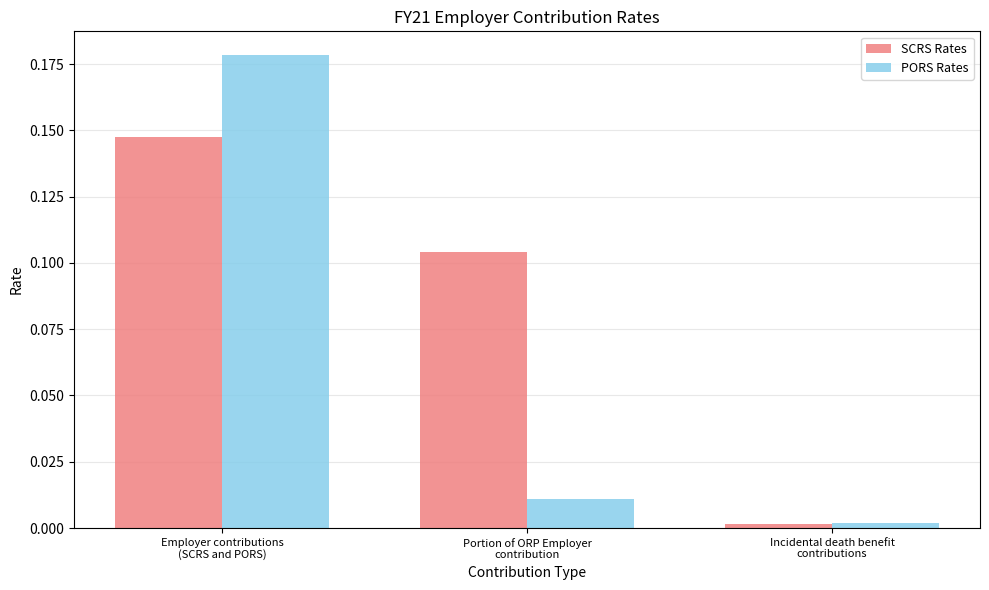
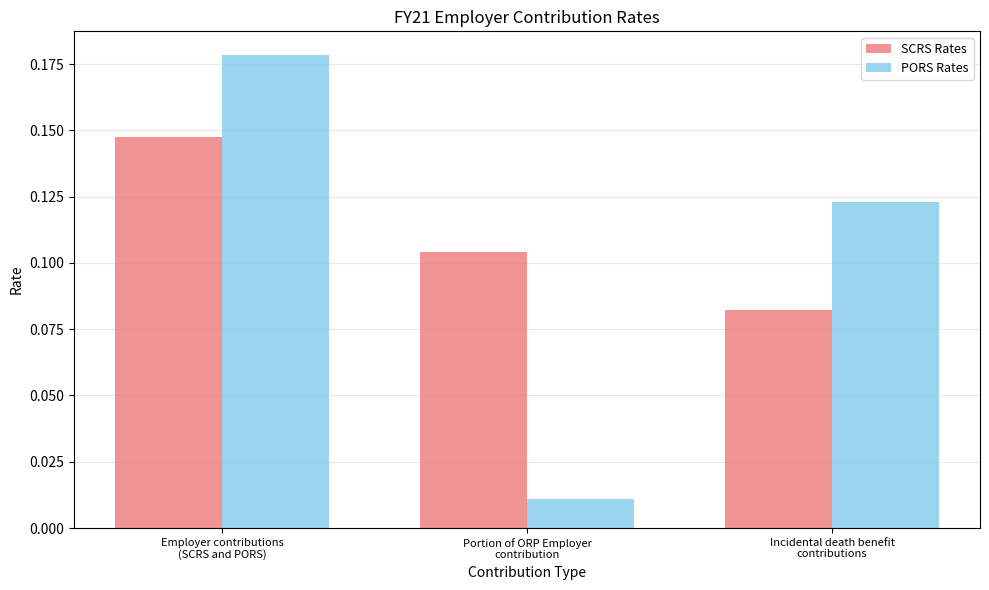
  {
    "SCRS Rates": {
      "Employer contributions (SCRS and PORS)": 0.147,
      "Portion of ORP Employer contribution": 0.104,
-     "Incidental death benefit contributions": 0.002
+     "Incidental death benefit contributions": 0.082
    },
    "PORS Rates": {
      "Employer contributions (SCRS and PORS)": 0.178,
      "Portion of ORP Employer contribution": 0.011,
-     "Incidental death benefit contributions": 0.002
+     "Incidental death benefit contributions": 0.123
    }
  }
